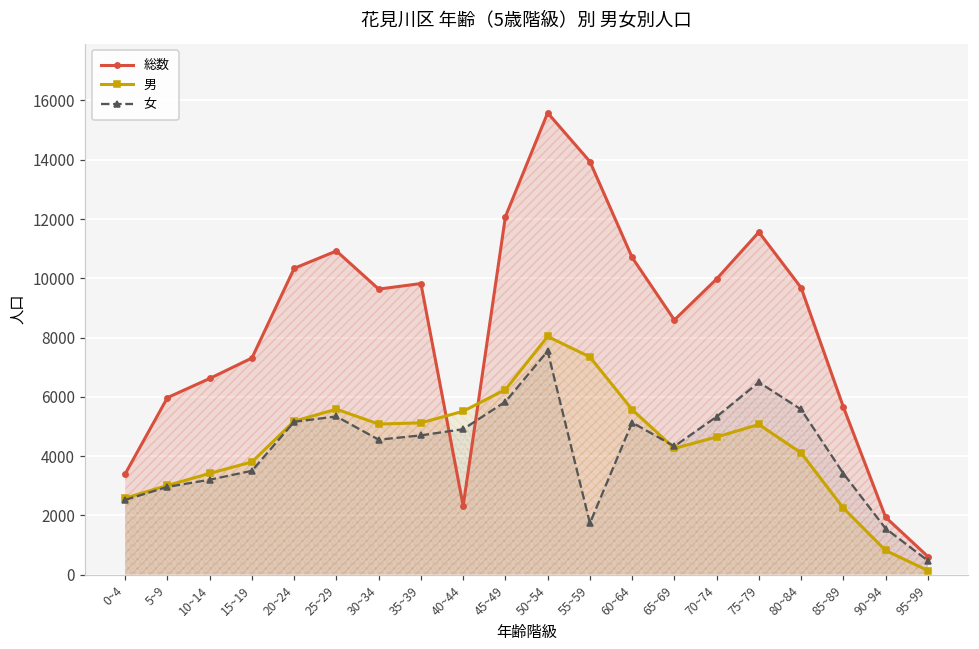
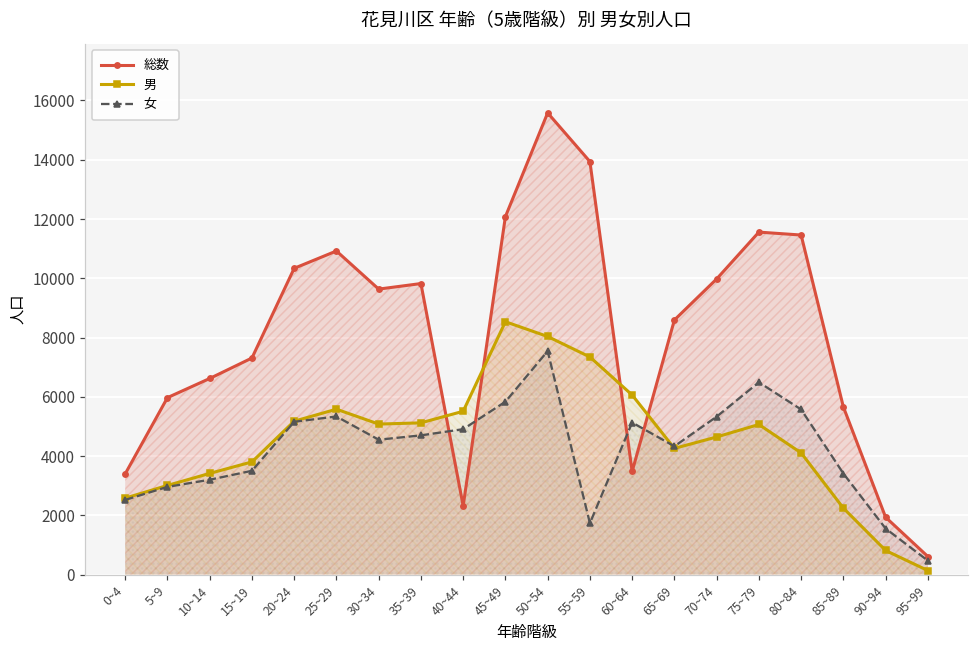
  {
    "総数": {
      "0~4": 3400,
      "5~9": 6000,
      "10~14": 6600,
      "15~19": 7300,
      "20~24": 10300,
      "25~29": 10900,
      "30~34": 9600,
      "35~39": 9800,
      "40~44": 2300,
      "45~49": 12100,
      "50~54": 15600,
      "55~59": 13900,
-     "60~64": 10700,
+     "60~64": 3500,
      "65~69": 8600,
      "70~74": 10000,
      "75~79": 11600,
-     "80~84": 9700,
+     "80~84": 11500,
      "85~89": 5700,
      "90~94": 1900,
      "95~99": 600
    },
    "男": {
      "10~14": 3400,
      "15~19": 3800,
      "25~29": 5600,
      "30~34": 5100,
      "35~39": 5100,
      "40~44": 5500,
-     "45~49": 6200,
+     "45~49": 8500,
      "50~54": 8000,
      "55~59": 7300,
-     "60~64": 5600,
+     "60~64": 6100,
      "70~74": 4600,
      "75~79": 5100,
      "80~84": 4100,
      "85~89": 2200,
      "90~94": 800,
      "95~99": 100
    },
    "女": {
      "10~14": 3200,
      "15~19": 3500,
      "25~29": 5300,
      "30~34": 4600,
      "35~39": 4700,
      "40~44": 4900,
      "45~49": 5800,
      "50~54": 7500,
      "55~59": 1700,
      "60~64": 5100,
      "70~74": 5300,
      "75~79": 6500,
      "80~84": 5600,
      "85~89": 3400,
      "90~94": 1600,
      "95~99": 500
    }
  }
